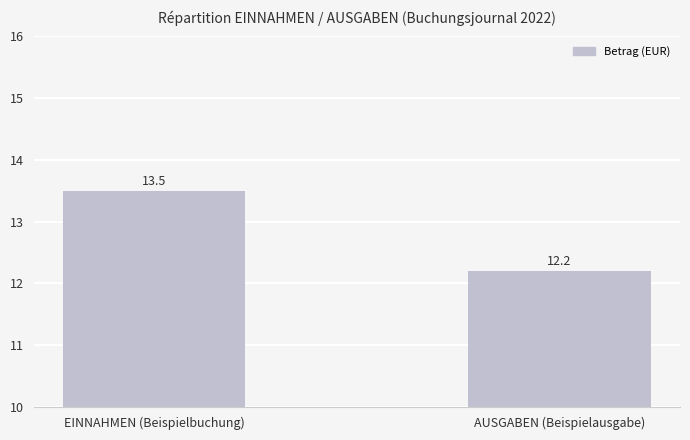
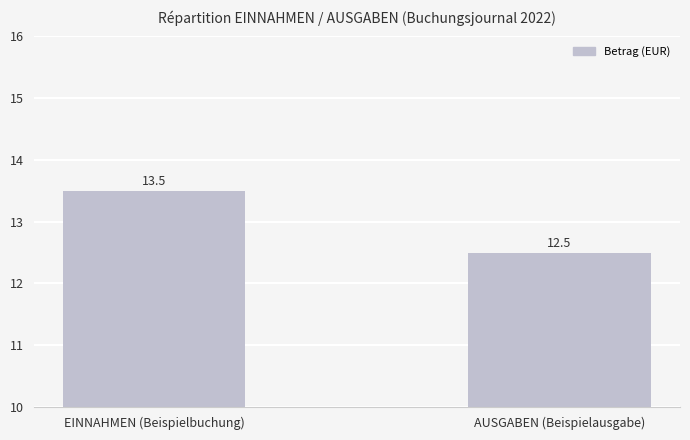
  {
    "EINNAHMEN (Beispielbuchung)": 13.5,
-   "AUSGABEN (Beispielausgabe)": 12.2
+   "AUSGABEN (Beispielausgabe)": 12.5
  }
